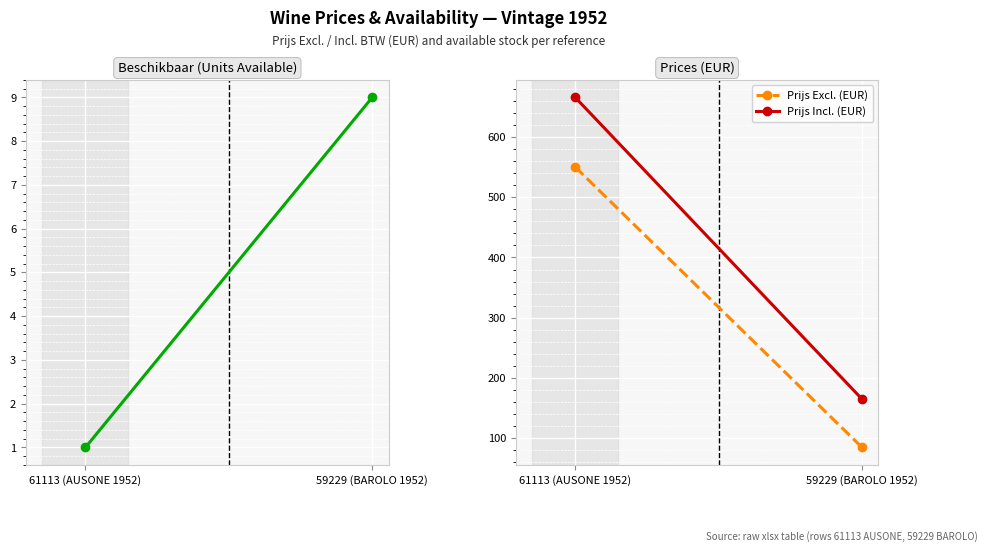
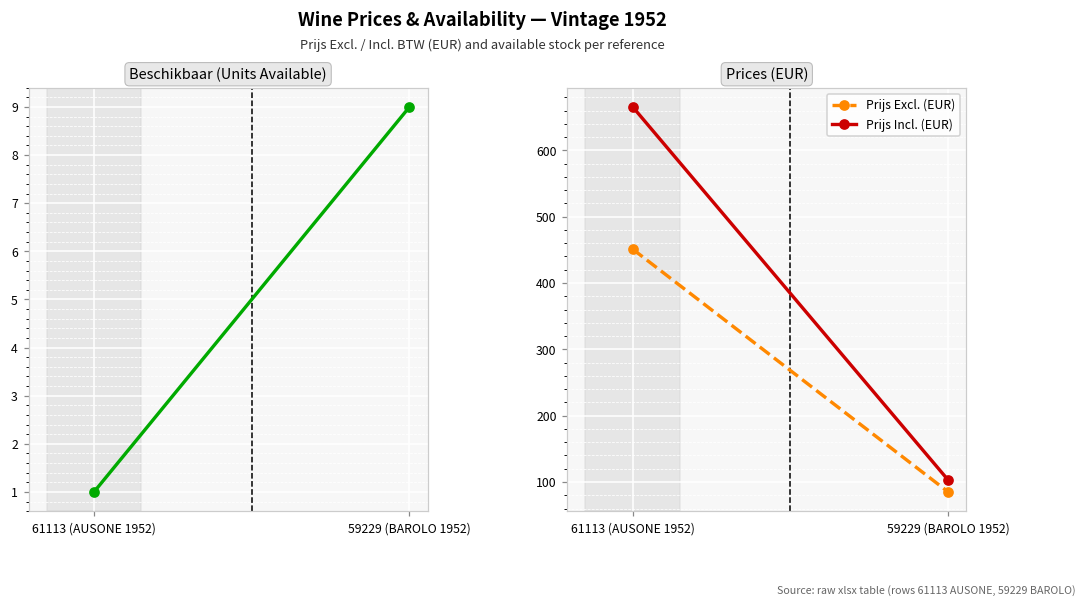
  {
    "Beschikbaar (Units Available)": {
      "61113 (AUSONE 1952)": 1.0,
      "59229 (BAROLO 1952)": 9.0
    },
    "Prices (EUR)": {
      "Prijs Excl. (EUR)": {
-       "61113 (AUSONE 1952)": 550,
+       "61113 (AUSONE 1952)": 450,
        "59229 (BAROLO 1952)": 90
      },
      "Prijs Incl. (EUR)": {
        "61113 (AUSONE 1952)": 670,
-       "59229 (BAROLO 1952)": 170
+       "59229 (BAROLO 1952)": 100
      }
    }
  }
